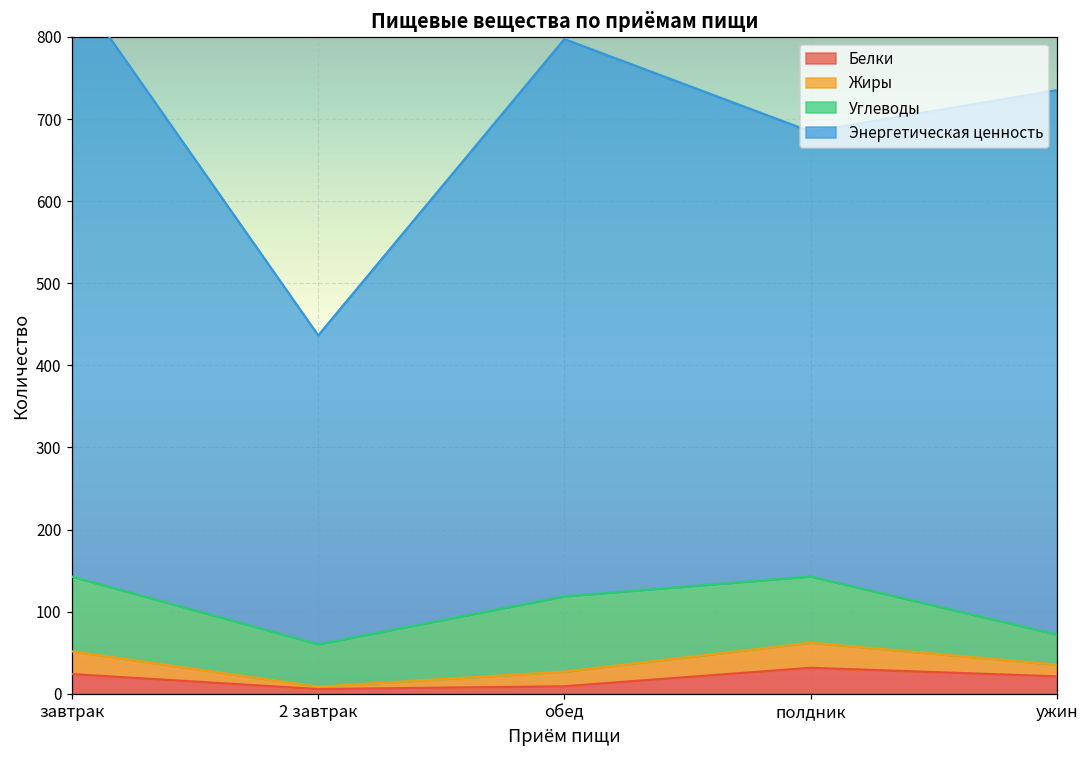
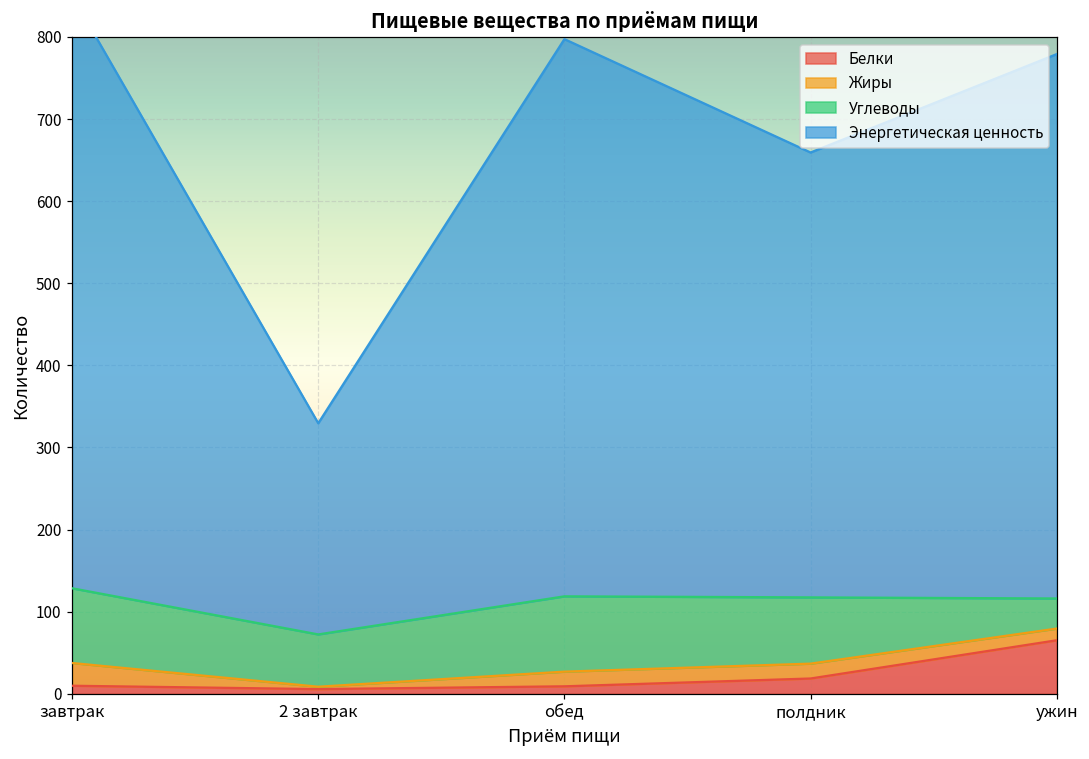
  {
    "Белки": {
-     "завтрак": 20,
+     "завтрак": 10,
      "обед": 10,
-     "полдник": 30,
-     "ужин": 20
+     "полдник": 20,
+     "ужин": 70
    },
    "Жиры": {
      "завтрак": 30,
      "обед": 20,
-     "полдник": 30,
+     "полдник": 20,
      "ужин": 10
    },
    "Углеводы": {
      "завтрак": 90,
-     "2 завтрак": 50,
+     "2 завтрак": 60,
      "обед": 90,
      "полдник": 80,
      "ужин": 40
    },
    "Энергетическая ценность": {
-     "2 завтрак": 380,
+     "2 завтрак": 260,
      "обед": 680,
      "ужин": 660
    }
  }
